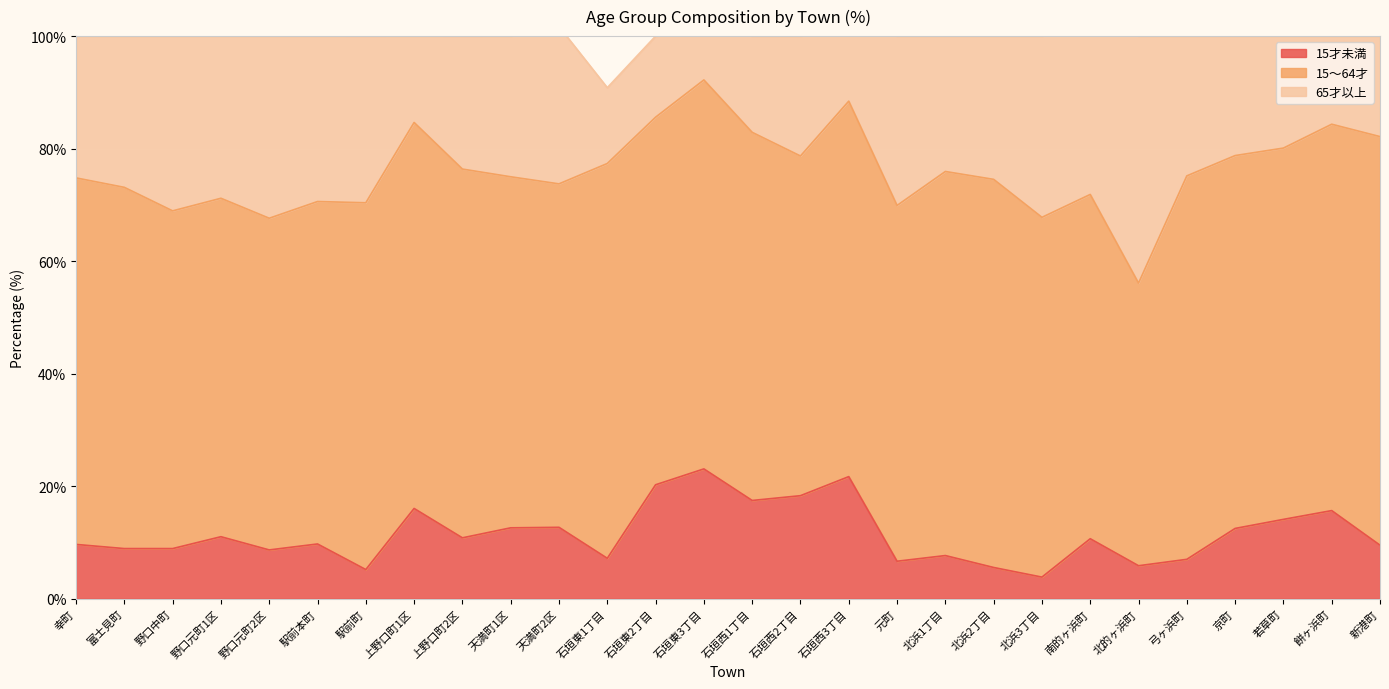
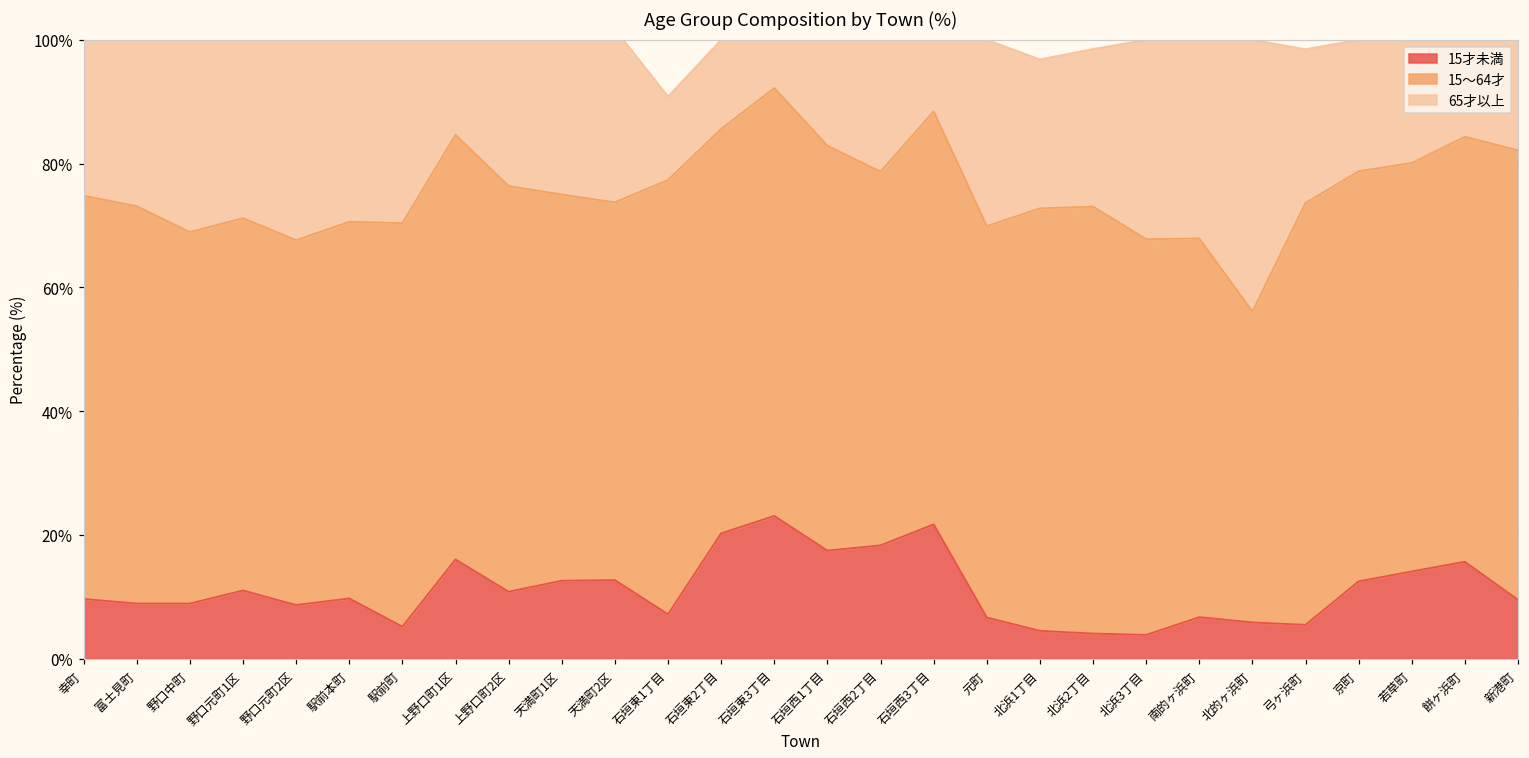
  {
    "15才未満": {
      "幸町": "10%",
      "富士見町": "9%",
      "野口中町": "9%",
      "野口元町1区": "11%",
      "野口元町2区": "9%",
      "駅前本町": "10%",
      "駅前町": "5%",
      "上野口町1区": "16%",
      "上野口町2区": "11%",
      "天満町1区": "13%",
      "天満町2区": "13%",
      "石垣東1丁目": "7%",
      "石垣東2丁目": "20%",
      "石垣東3丁目": "23%",
      "石垣西1丁目": "17%",
      "石垣西2丁目": "18%",
      "石垣西3丁目": "22%",
      "元町": "7%",
-     "北浜1丁目": "8%",
-     "北浜2丁目": "6%",
+     "北浜1丁目": "5%",
+     "北浜2丁目": "4%",
      "北浜3丁目": "4%",
-     "南的ヶ浜町": "11%",
+     "南的ヶ浜町": "7%",
      "北的ヶ浜町": "6%",
-     "弓ヶ浜町": "7%",
+     "弓ヶ浜町": "5%",
      "京町": "13%",
      "若草町": "14%",
      "餅ヶ浜町": "16%",
      "新港町": "10%"
    },
    "15～64才": {
      "幸町": "65%",
      "富士見町": "64%",
      "野口中町": "60%",
      "野口元町1区": "60%",
      "野口元町2区": "59%",
      "駅前本町": "61%",
      "駅前町": "65%",
      "上野口町1区": "69%",
      "上野口町2区": "66%",
      "天満町1区": "62%",
      "天満町2区": "61%",
      "石垣東1丁目": "70%",
      "石垣東2丁目": "65%",
      "石垣東3丁目": "69%",
      "石垣西1丁目": "65%",
      "石垣西2丁目": "60%",
      "石垣西3丁目": "67%",
      "元町": "63%",
      "北浜1丁目": "68%",
      "北浜2丁目": "69%",
      "北浜3丁目": "64%",
      "南的ヶ浜町": "61%",
      "北的ヶ浜町": "50%",
      "弓ヶ浜町": "68%",
      "京町": "66%",
      "若草町": "66%",
      "餅ヶ浜町": "69%",
      "新港町": "73%"
    },
    "65才以上": {
      "幸町": "25%",
      "富士見町": "27%",
      "野口中町": "31%",
      "野口元町1区": "29%",
      "野口元町2区": "32%",
      "駅前本町": "29%",
      "駅前町": "30%",
      "上野口町1区": "15%",
      "上野口町2区": "24%",
      "天満町1区": "25%",
      "石垣東1丁目": "13%",
      "石垣東2丁目": "14%",
      "石垣西1丁目": "17%",
      "石垣西2丁目": "21%",
      "元町": "30%",
      "北浜1丁目": "24%",
      "北浜2丁目": "25%",
      "北浜3丁目": "32%",
      "北的ヶ浜町": "44%",
      "弓ヶ浜町": "25%",
      "京町": "21%",
      "若草町": "20%",
      "餅ヶ浜町": "16%",
      "新港町": "18%"
    }
  }
